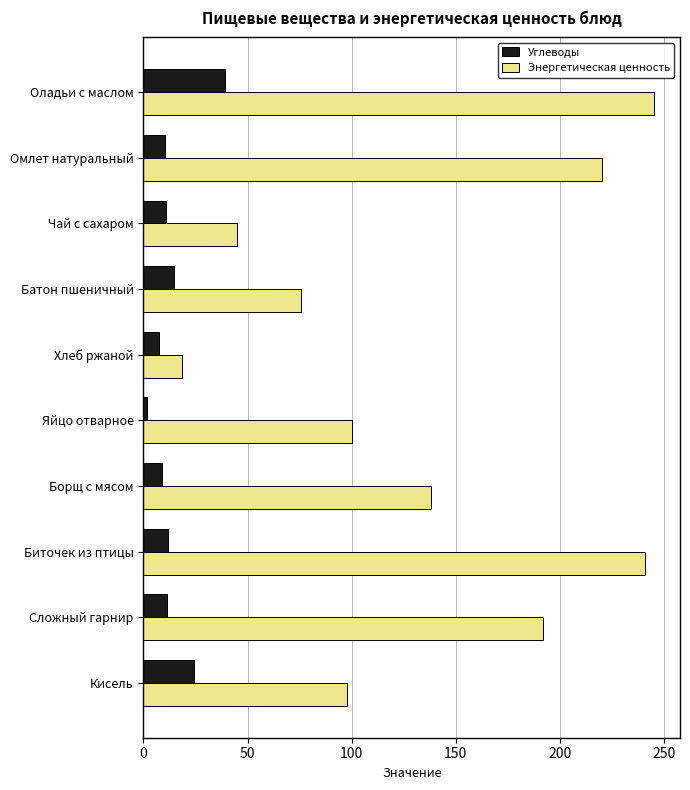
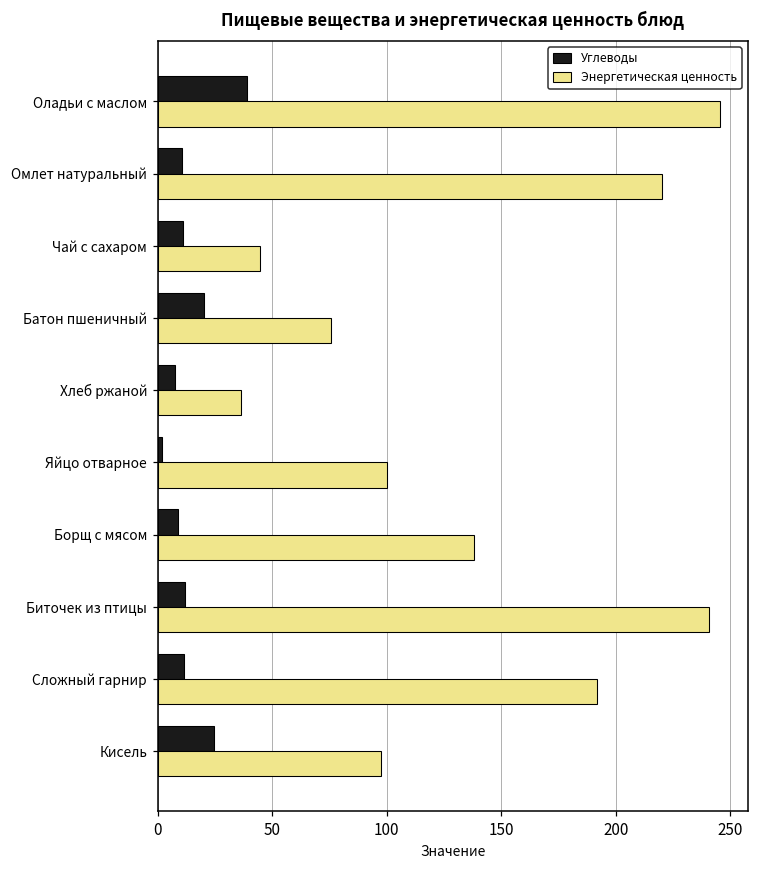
  {
    "Углеводы": {
      "Оладьи с маслом": 39,
      "Омлет натуральный": 11,
      "Чай с сахаром": 11,
-     "Батон пшеничный": 15,
+     "Батон пшеничный": 20,
      "Хлеб ржаной": 7,
      "Яйцо отварное": 2,
      "Борщ с мясом": 9,
      "Биточек из птицы": 12,
      "Сложный гарнир": 11,
      "Кисель": 24
    },
    "Энергетическая ценность": {
      "Оладьи с маслом": 246,
      "Омлет натуральный": 220,
      "Чай с сахаром": 45,
      "Батон пшеничный": 76,
-     "Хлеб ржаной": 19,
+     "Хлеб ржаной": 36,
      "Яйцо отварное": 100,
      "Борщ с мясом": 138,
      "Биточек из птицы": 241,
      "Сложный гарнир": 192,
      "Кисель": 98
    }
  }
